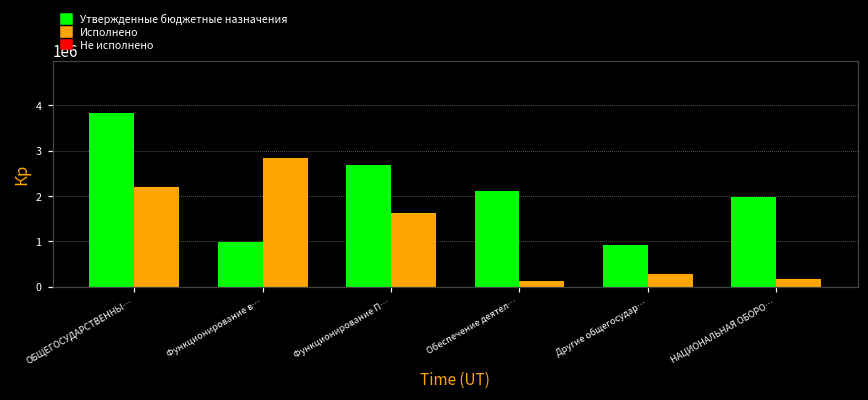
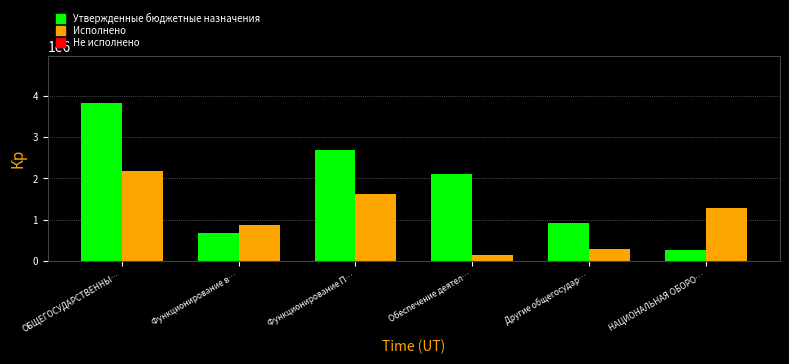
  {
    "Утвержденные бюджетные назначения": {
      "ОБЩЕГОСУДАРСТВЕННЫ…": 3800000,
-     "Функционирование в…": 1000000,
+     "Функционирование в…": 700000,
      "Функционирование П…": 2700000,
      "Обеспечение деятел…": 2100000,
      "Другие общегосудар…": 900000,
-     "НАЦИОНАЛЬНАЯ ОБОРО…": 2000000
+     "НАЦИОНАЛЬНАЯ ОБОРО…": 300000
    },
    "Исполнено": {
      "ОБЩЕГОСУДАРСТВЕННЫ…": 2200000,
-     "Функционирование в…": 2800000,
+     "Функционирование в…": 900000,
      "Функционирование П…": 1600000,
      "Обеспечение деятел…": 100000,
      "Другие общегосудар…": 300000,
-     "НАЦИОНАЛЬНАЯ ОБОРО…": 200000
+     "НАЦИОНАЛЬНАЯ ОБОРО…": 1300000
    }
  }
